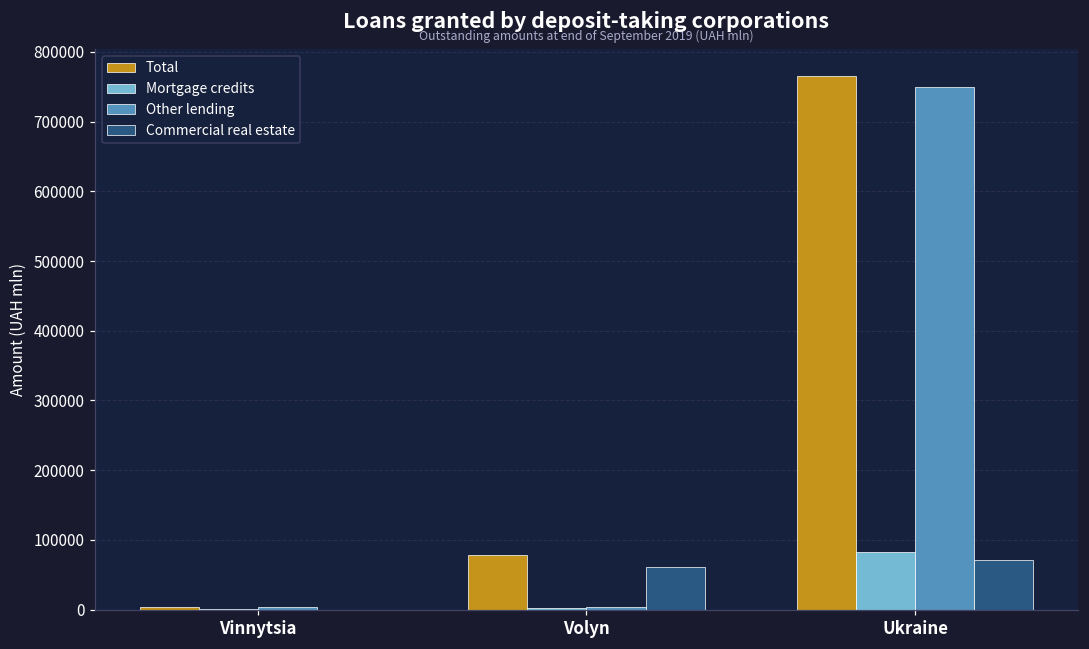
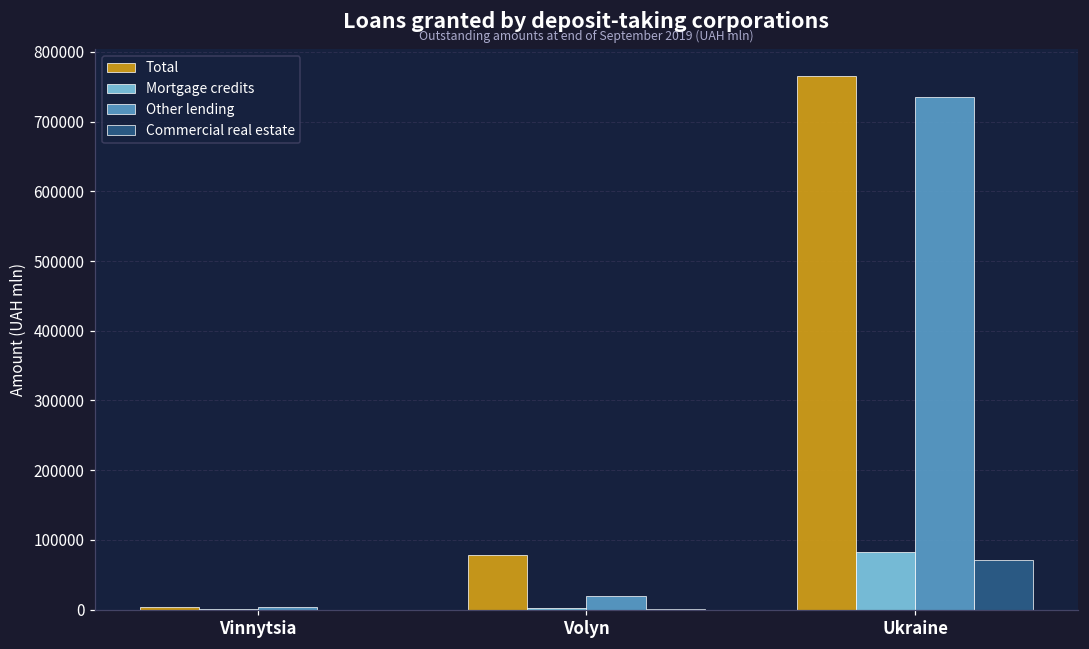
  {
    "Total": {
      "Vinnytsia": 0,
      "Volyn": 80000,
      "Ukraine": 770000
    },
    "Mortgage credits": {
      "Ukraine": 80000
    },
    "Other lending": {
-     "Volyn": 0,
-     "Ukraine": 750000
+     "Volyn": 20000,
+     "Ukraine": 740000
    },
    "Commercial real estate": {
-     "Volyn": 60000,
+     "Volyn": 0,
      "Ukraine": 70000
    }
  }
